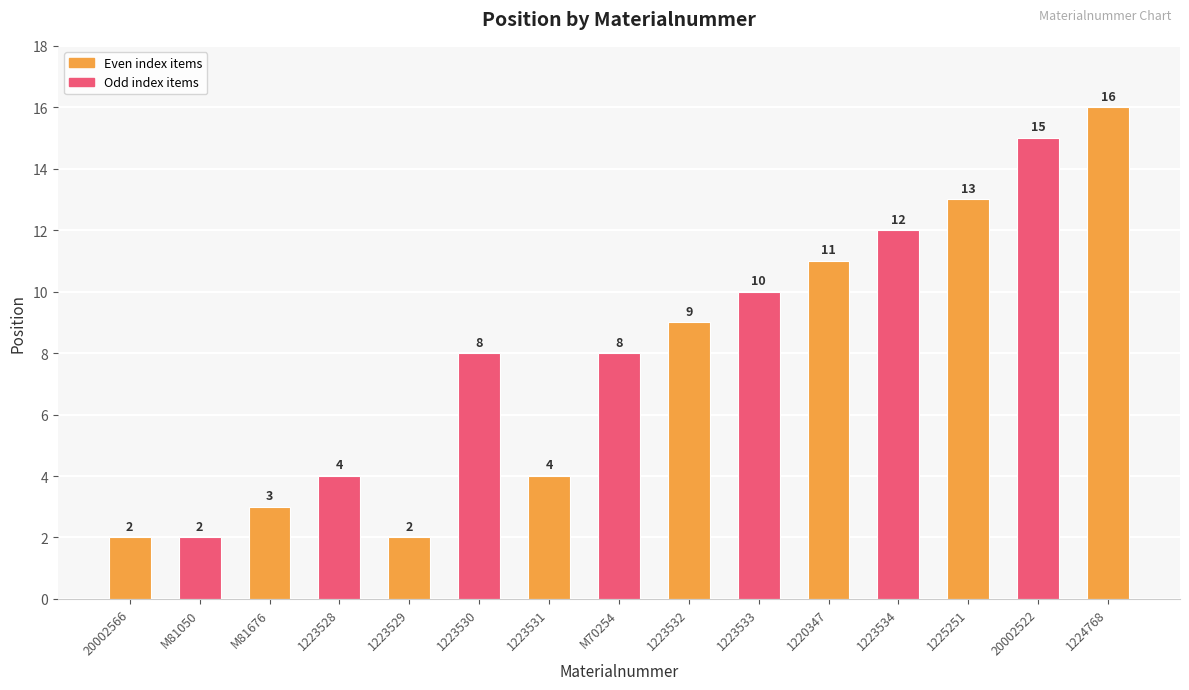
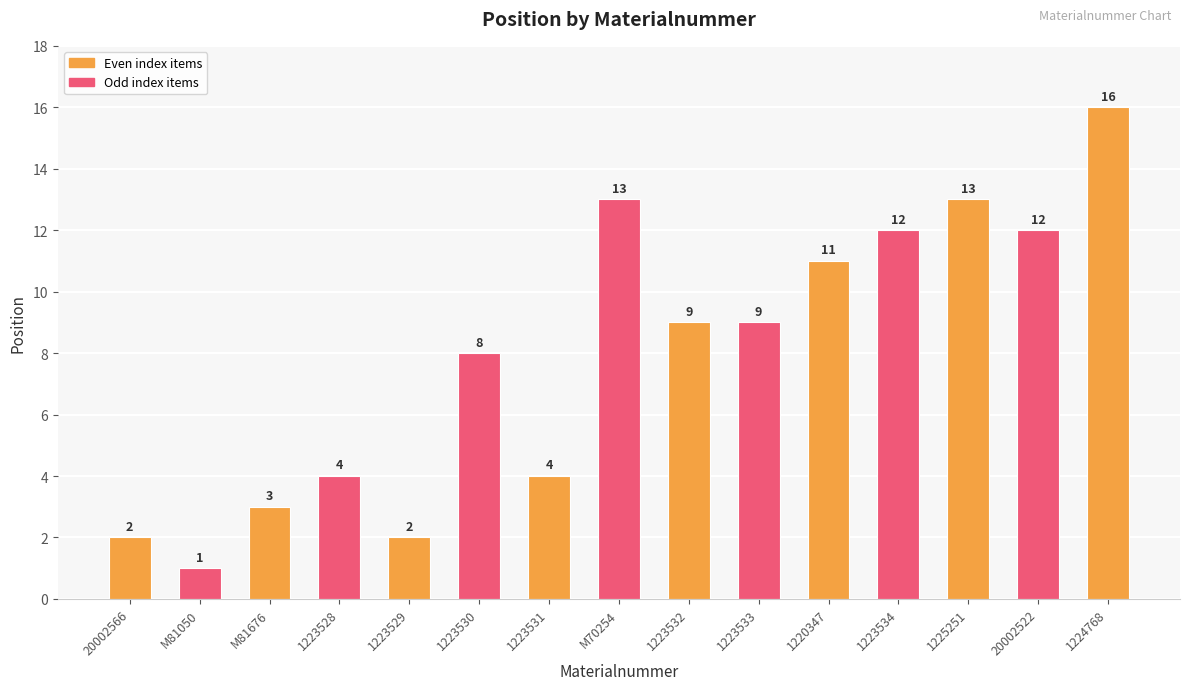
  {
    "20002566": 2,
-   "M81050": 2,
+   "M81050": 1,
    "M81676": 3,
    "1223528": 4,
    "1223529": 2,
    "1223530": 8,
    "1223531": 4,
-   "M70254": 8,
+   "M70254": 13,
    "1223532": 9,
-   "1223533": 10,
+   "1223533": 9,
    "1220347": 11,
    "1223534": 12,
    "1225251": 13,
-   "20002522": 15,
+   "20002522": 12,
    "1224768": 16
  }
